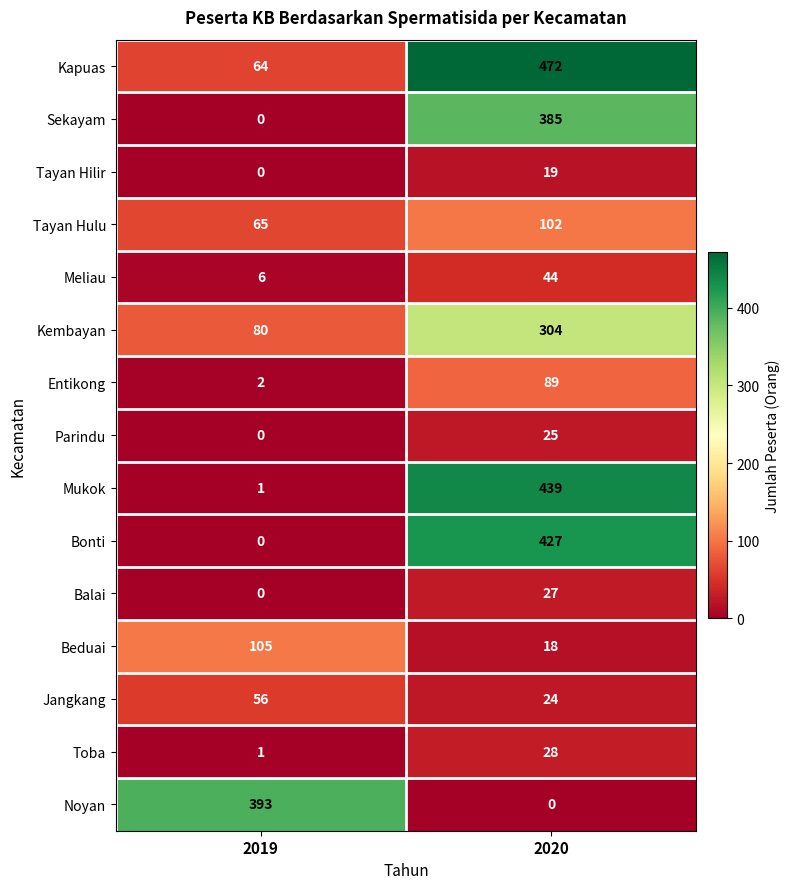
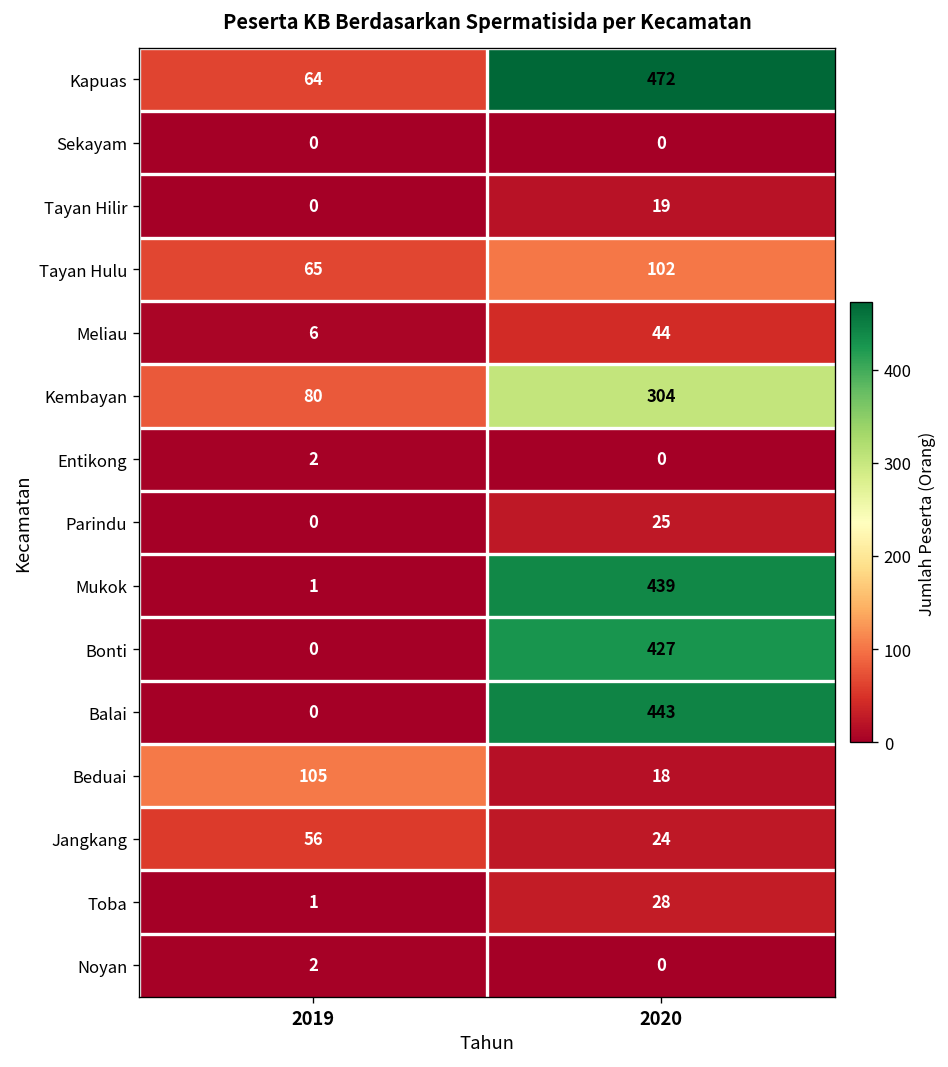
  {
    "Kapuas": {
      "2019": 64,
      "2020": 472
    },
    "Sekayam": {
      "2019": 0,
-     "2020": 385
+     "2020": 0
    },
    "Tayan Hilir": {
      "2019": 0,
      "2020": 19
    },
    "Tayan Hulu": {
      "2019": 65,
      "2020": 102
    },
    "Meliau": {
      "2019": 6,
      "2020": 44
    },
    "Kembayan": {
      "2019": 80,
      "2020": 304
    },
    "Entikong": {
      "2019": 2,
-     "2020": 89
+     "2020": 0
    },
    "Parindu": {
      "2019": 0,
      "2020": 25
    },
    "Mukok": {
      "2019": 1,
      "2020": 439
    },
    "Bonti": {
      "2019": 0,
      "2020": 427
    },
    "Balai": {
      "2019": 0,
-     "2020": 27
+     "2020": 443
    },
    "Beduai": {
      "2019": 105,
      "2020": 18
    },
    "Jangkang": {
      "2019": 56,
      "2020": 24
    },
    "Toba": {
      "2019": 1,
      "2020": 28
    },
    "Noyan": {
-     "2019": 393,
+     "2019": 2,
      "2020": 0
    }
  }
